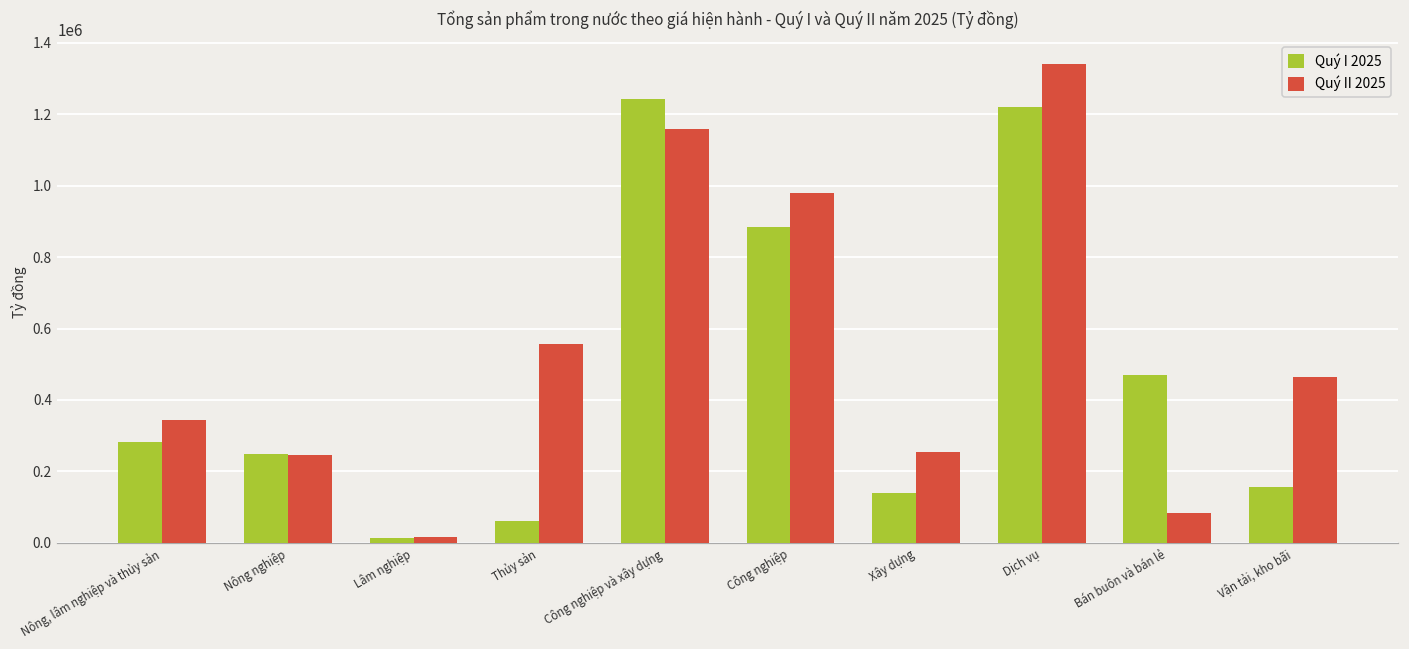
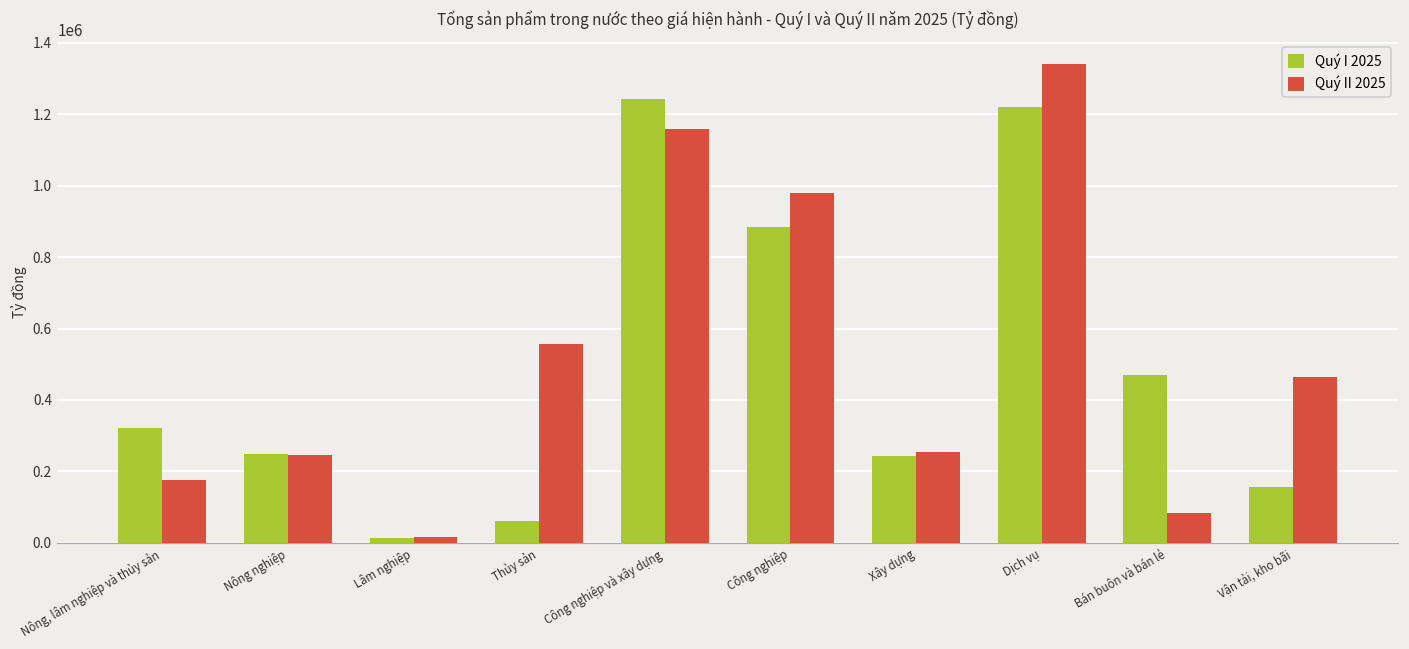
  {
    "Quý I 2025": {
-     "Nông, lâm nghiệp và thủy sản": 280000,
+     "Nông, lâm nghiệp và thủy sản": 320000,
      "Nông nghiệp": 250000,
      "Lâm nghiệp": 10000,
      "Thủy sản": 60000,
      "Công nghiệp và xây dựng": 1240000,
      "Công nghiệp": 880000,
-     "Xây dựng": 140000,
+     "Xây dựng": 240000,
      "Dịch vụ": 1220000,
      "Bán buôn và bán lẻ": 470000,
      "Vận tải, kho bãi": 160000
    },
    "Quý II 2025": {
-     "Nông, lâm nghiệp và thủy sản": 340000,
+     "Nông, lâm nghiệp và thủy sản": 170000,
      "Nông nghiệp": 250000,
      "Lâm nghiệp": 20000,
      "Thủy sản": 560000,
      "Công nghiệp và xây dựng": 1160000,
      "Công nghiệp": 980000,
      "Xây dựng": 260000,
      "Dịch vụ": 1340000,
      "Bán buôn và bán lẻ": 80000,
      "Vận tải, kho bãi": 460000
    }
  }
